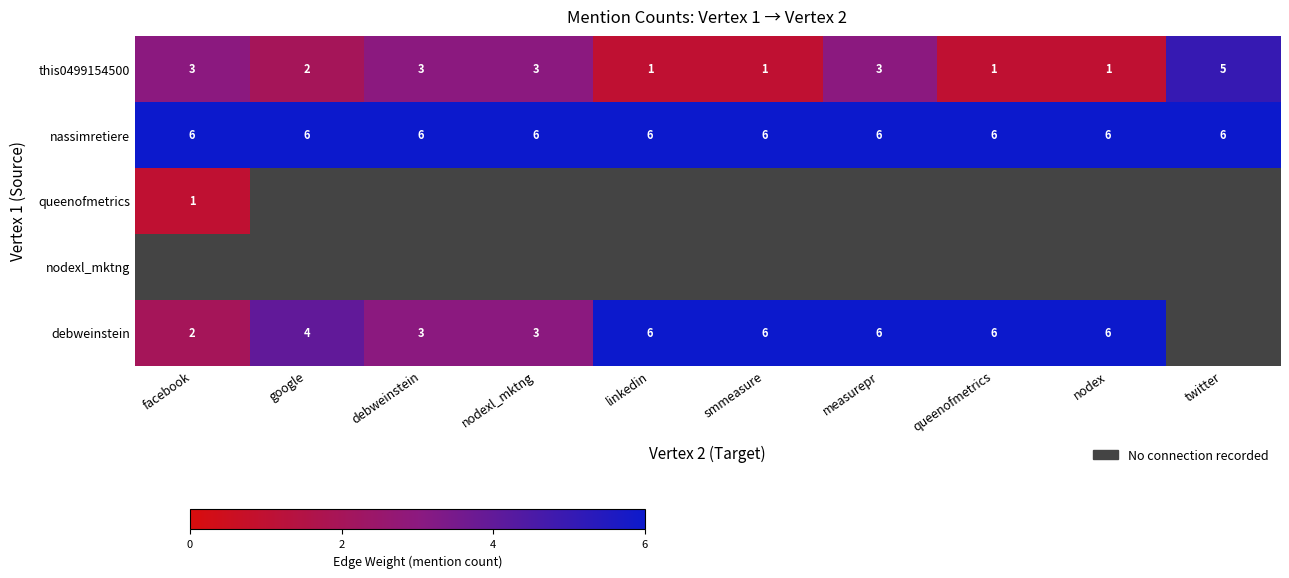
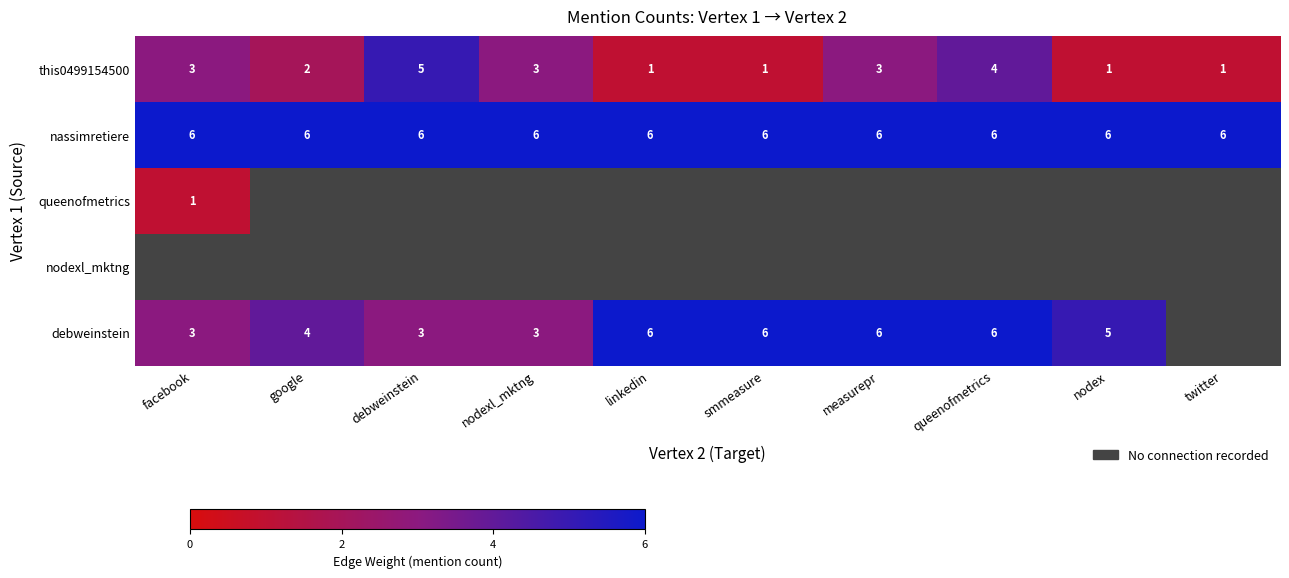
  {
    "this0499154500": {
      "facebook": 3,
      "google": 2,
-     "debweinstein": 3,
+     "debweinstein": 5,
      "nodexl_mktng": 3,
      "linkedin": 1,
      "smmeasure": 1,
      "measurepr": 3,
-     "queenofmetrics": 1,
+     "queenofmetrics": 4,
      "nodex": 1,
-     "twitter": 5
+     "twitter": 1
    },
    "nassimretiere": {
      "facebook": 6,
      "google": 6,
      "debweinstein": 6,
      "nodexl_mktng": 6,
      "linkedin": 6,
      "smmeasure": 6,
      "measurepr": 6,
      "queenofmetrics": 6,
      "nodex": 6,
      "twitter": 6
    },
    "queenofmetrics": {
      "facebook": 1
    },
    "debweinstein": {
-     "facebook": 2,
+     "facebook": 3,
      "google": 4,
      "debweinstein": 3,
      "nodexl_mktng": 3,
      "linkedin": 6,
      "smmeasure": 6,
      "measurepr": 6,
      "queenofmetrics": 6,
-     "nodex": 6
+     "nodex": 5
    }
  }
